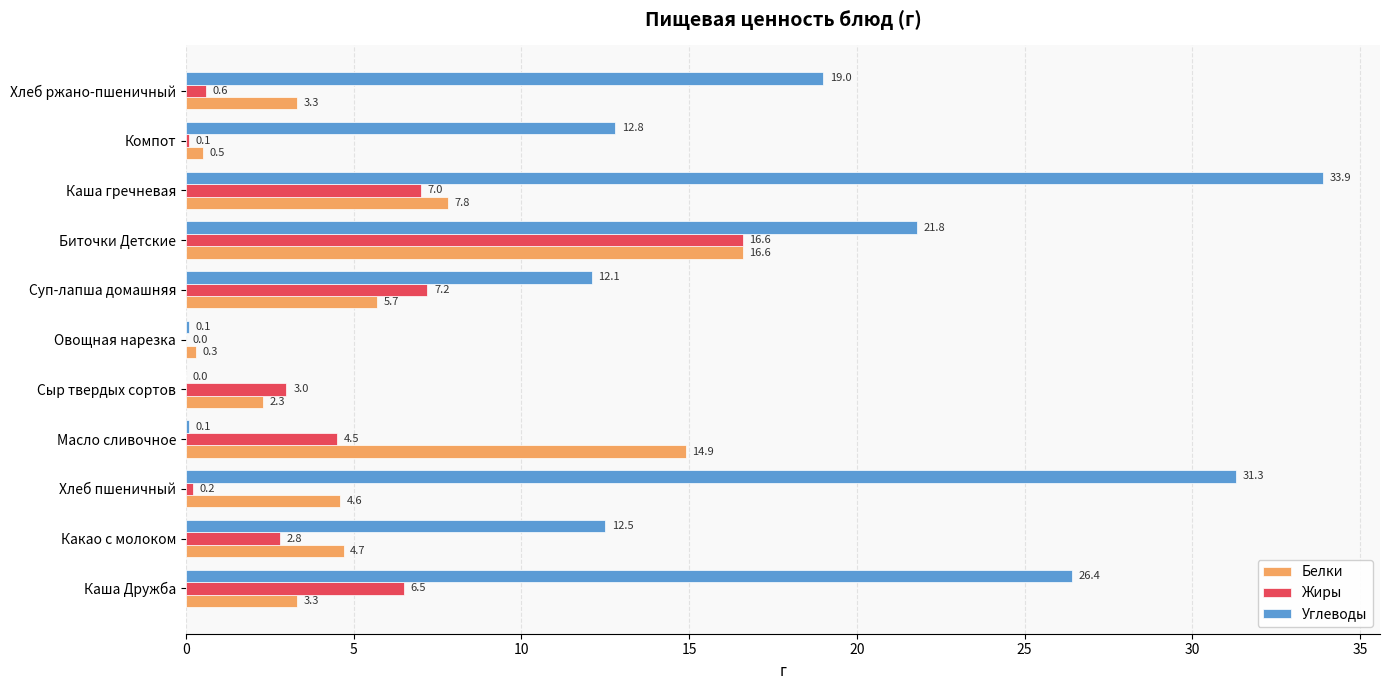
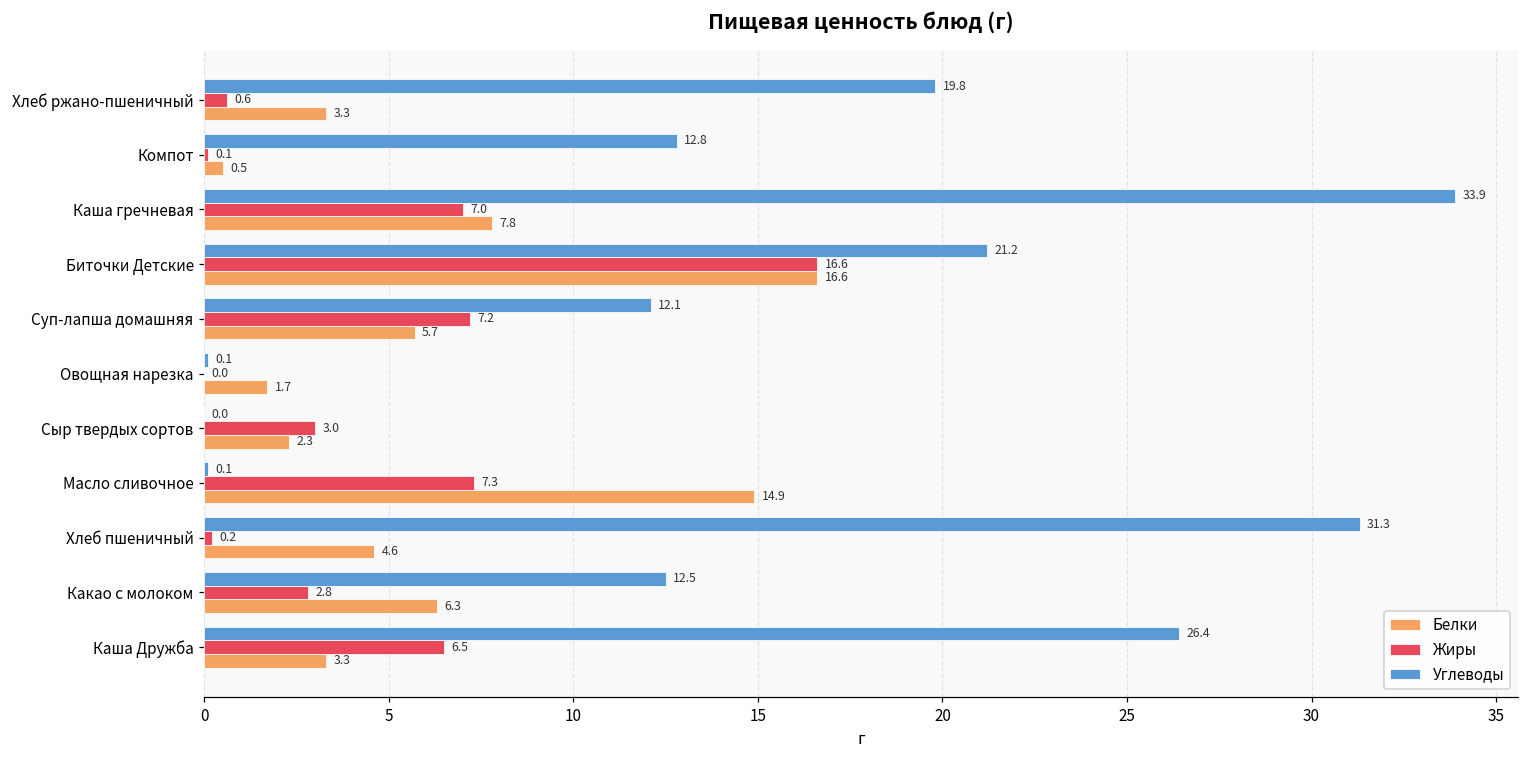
  {
    "Белки": {
      "Хлеб ржано-пшеничный": 3.3,
      "Компот": 0.5,
      "Каша гречневая": 7.8,
      "Биточки Детские": 16.6,
      "Суп-лапша домашняя": 5.7,
-     "Овощная нарезка": 0.3,
+     "Овощная нарезка": 1.7,
      "Сыр твердых сортов": 2.3,
      "Масло сливочное": 14.9,
      "Хлеб пшеничный": 4.6,
-     "Какао с молоком": 4.7,
+     "Какао с молоком": 6.3,
      "Каша Дружба": 3.3
    },
    "Жиры": {
      "Хлеб ржано-пшеничный": 0.6,
      "Компот": 0.1,
      "Каша гречневая": 7.0,
      "Биточки Детские": 16.6,
      "Суп-лапша домашняя": 7.2,
      "Овощная нарезка": 0.0,
      "Сыр твердых сортов": 3.0,
-     "Масло сливочное": 4.5,
+     "Масло сливочное": 7.3,
      "Хлеб пшеничный": 0.2,
      "Какао с молоком": 2.8,
      "Каша Дружба": 6.5
    },
    "Углеводы": {
-     "Хлеб ржано-пшеничный": 19.0,
+     "Хлеб ржано-пшеничный": 19.8,
      "Компот": 12.8,
      "Каша гречневая": 33.9,
-     "Биточки Детские": 21.8,
+     "Биточки Детские": 21.2,
      "Суп-лапша домашняя": 12.1,
      "Овощная нарезка": 0.1,
      "Сыр твердых сортов": 0.0,
      "Масло сливочное": 0.1,
      "Хлеб пшеничный": 31.3,
      "Какао с молоком": 12.5,
      "Каша Дружба": 26.4
    }
  }
